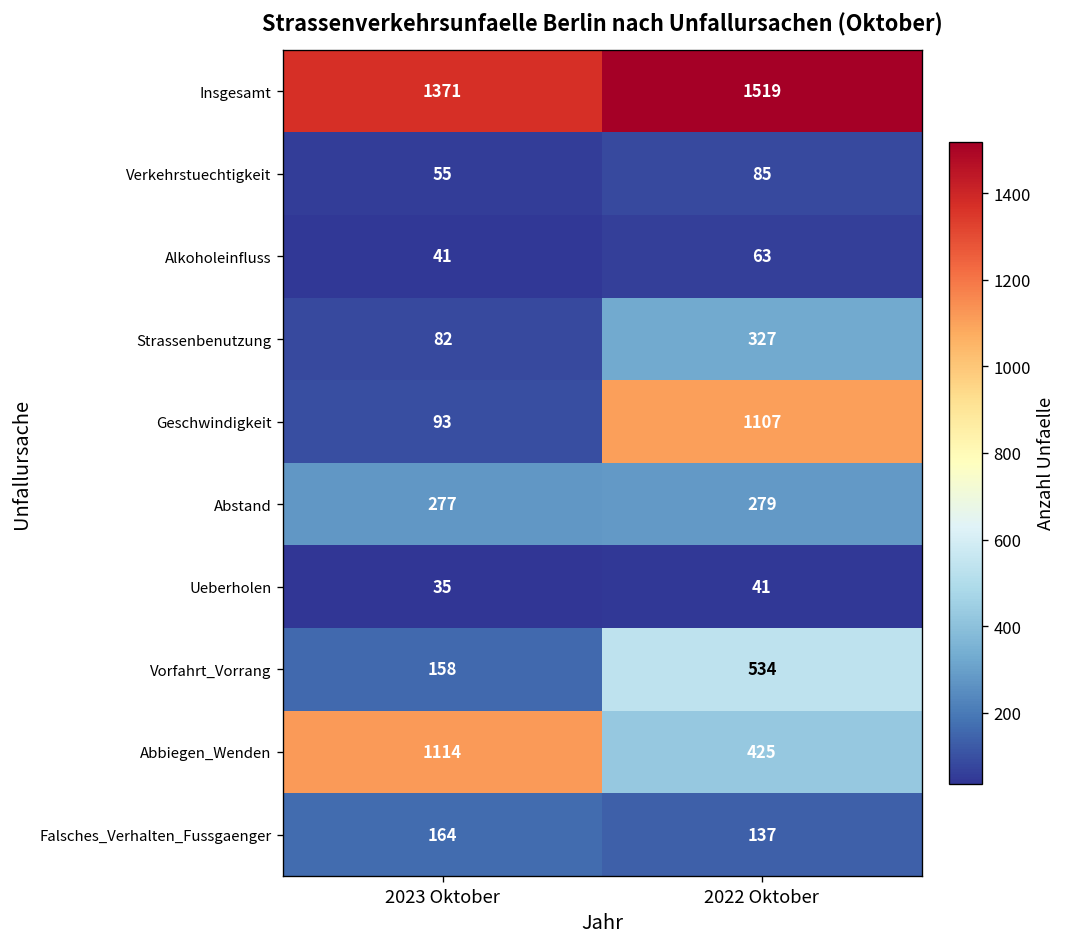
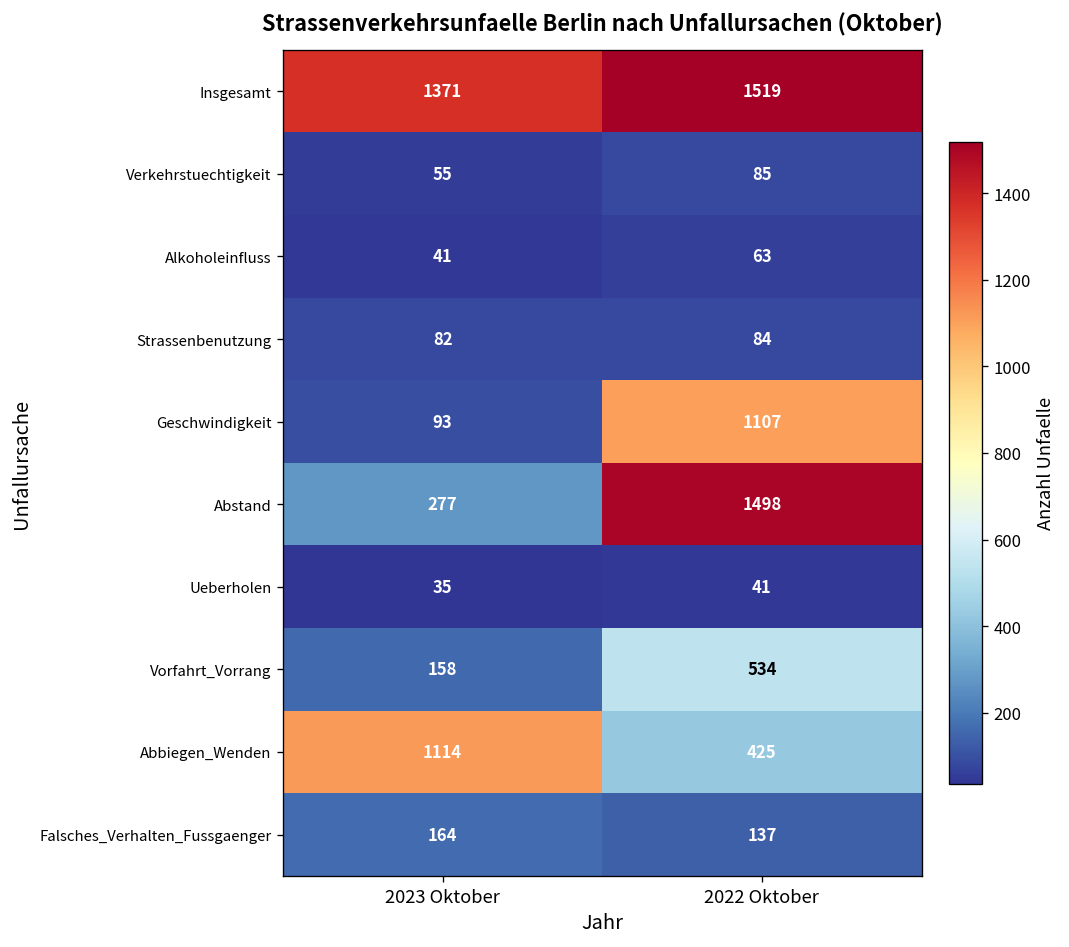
  {
    "Insgesamt": {
      "2023 Oktober": 1371,
      "2022 Oktober": 1519
    },
    "Verkehrstuechtigkeit": {
      "2023 Oktober": 55,
      "2022 Oktober": 85
    },
    "Alkoholeinfluss": {
      "2023 Oktober": 41,
      "2022 Oktober": 63
    },
    "Strassenbenutzung": {
      "2023 Oktober": 82,
-     "2022 Oktober": 327
+     "2022 Oktober": 84
    },
    "Geschwindigkeit": {
      "2023 Oktober": 93,
      "2022 Oktober": 1107
    },
    "Abstand": {
      "2023 Oktober": 277,
-     "2022 Oktober": 279
+     "2022 Oktober": 1498
    },
    "Ueberholen": {
      "2023 Oktober": 35,
      "2022 Oktober": 41
    },
    "Vorfahrt_Vorrang": {
      "2023 Oktober": 158,
      "2022 Oktober": 534
    },
    "Abbiegen_Wenden": {
      "2023 Oktober": 1114,
      "2022 Oktober": 425
    },
    "Falsches_Verhalten_Fussgaenger": {
      "2023 Oktober": 164,
      "2022 Oktober": 137
    }
  }
